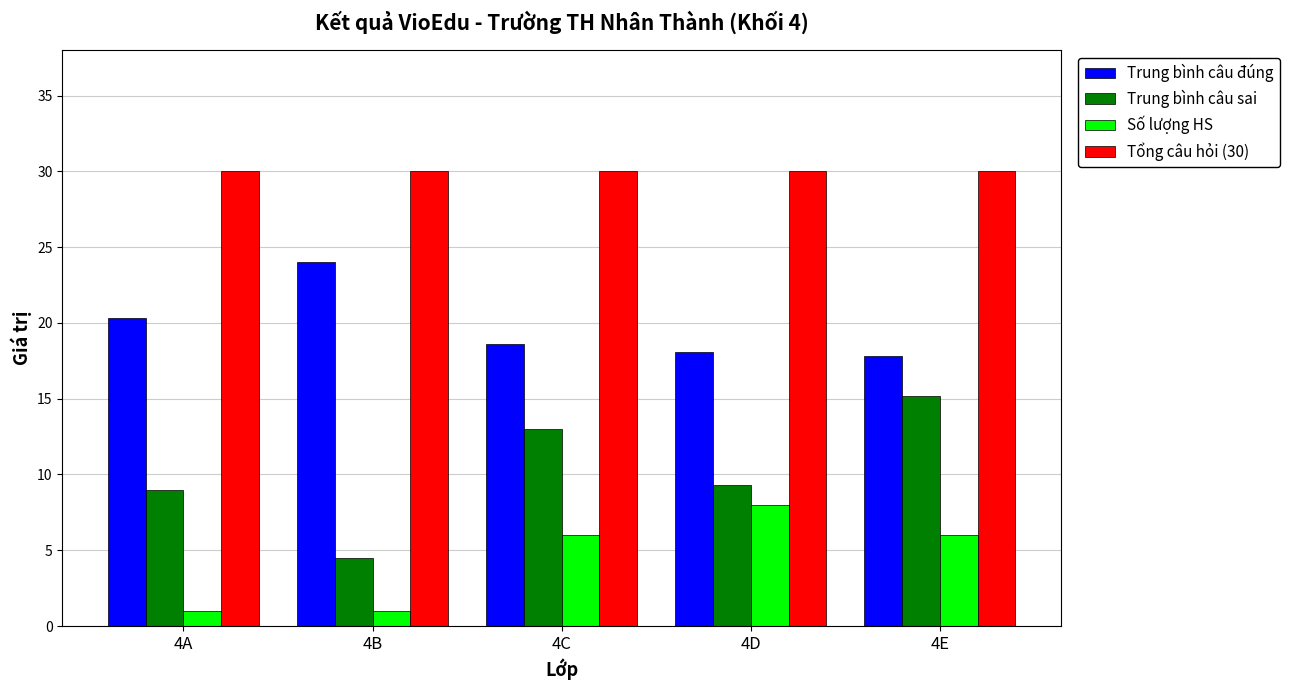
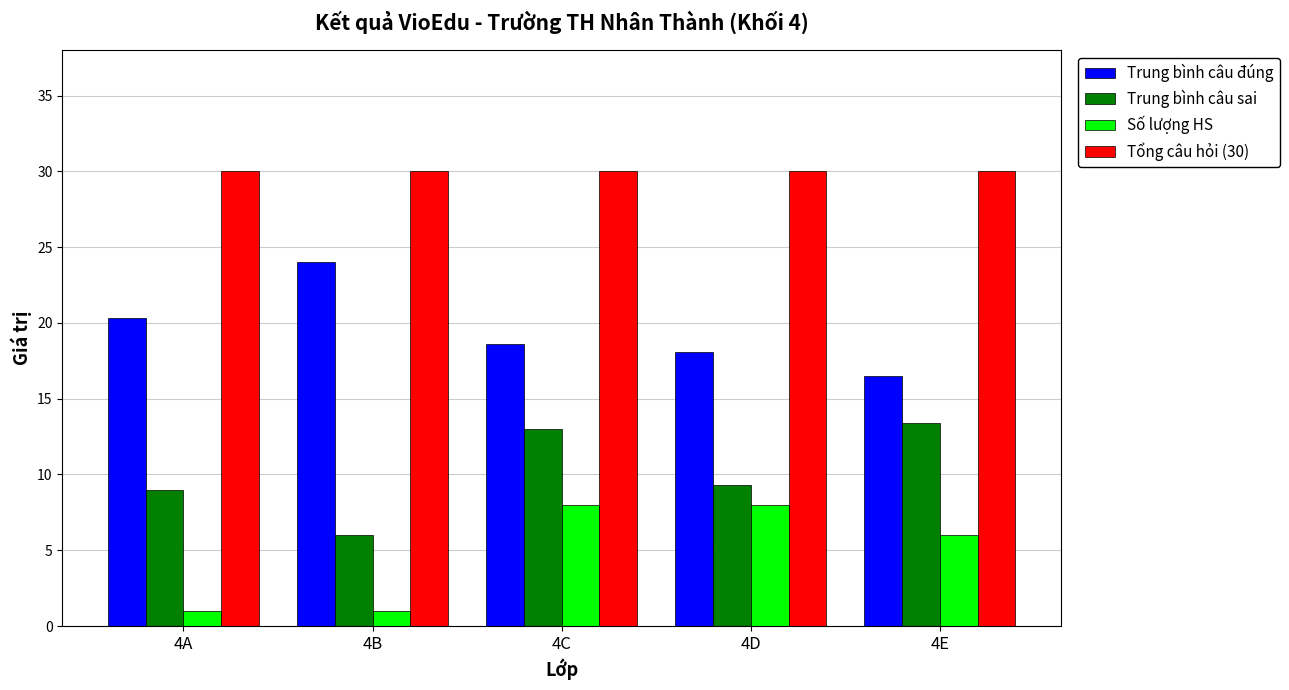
  {
    "Trung bình câu đúng": {
      "4A": 20.3,
      "4B": 24.0,
      "4C": 18.6,
      "4D": 18.1,
-     "4E": 17.8
+     "4E": 16.5
    },
    "Trung bình câu sai": {
      "4A": 9.0,
-     "4B": 4.5,
+     "4B": 6.0,
      "4C": 13.0,
      "4D": 9.3,
-     "4E": 15.2
+     "4E": 13.4
    },
    "Số lượng HS": {
      "4A": 1,
      "4B": 1,
-     "4C": 6,
+     "4C": 8,
      "4D": 8,
      "4E": 6
    },
    "Tổng câu hỏi (30)": {
      "4A": 30.0,
      "4B": 30.0,
      "4C": 30.0,
      "4D": 30.0,
      "4E": 30.0
    }
  }
